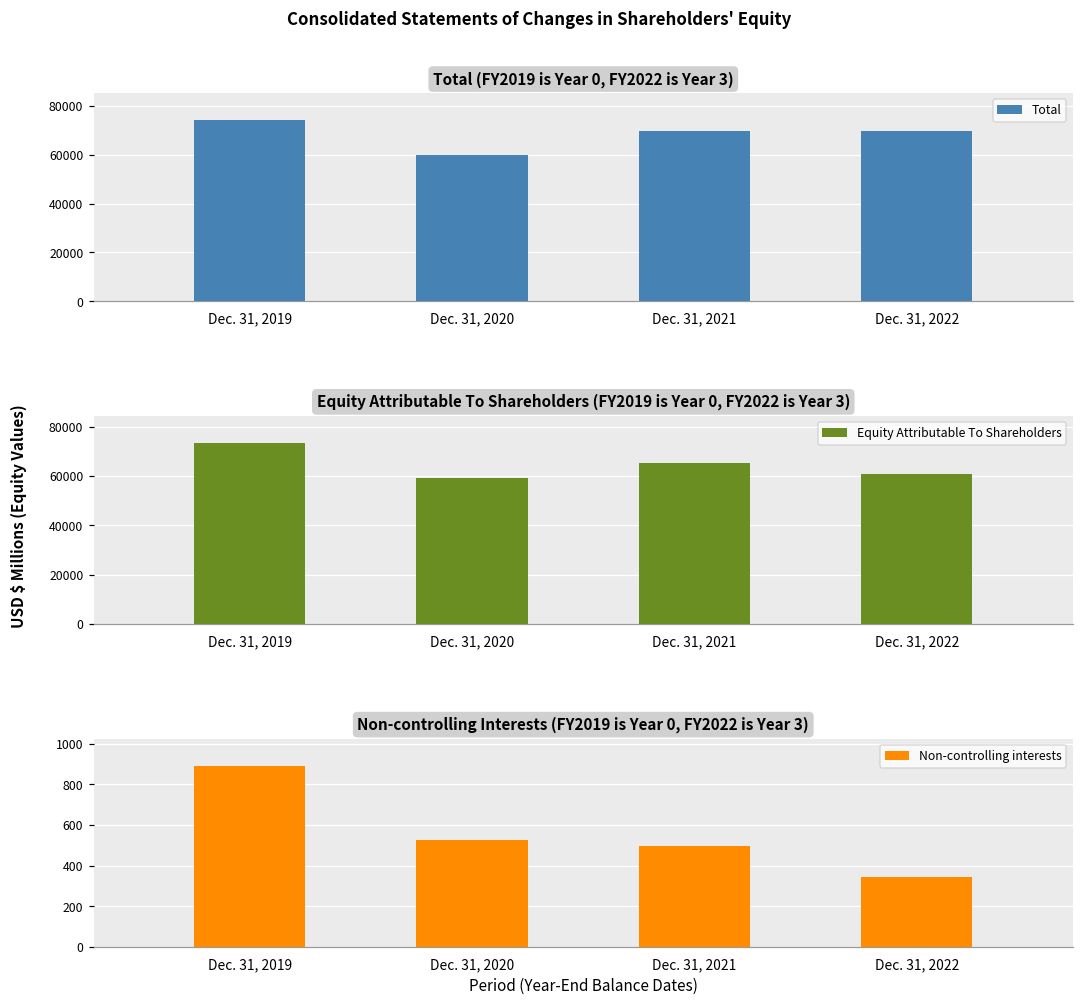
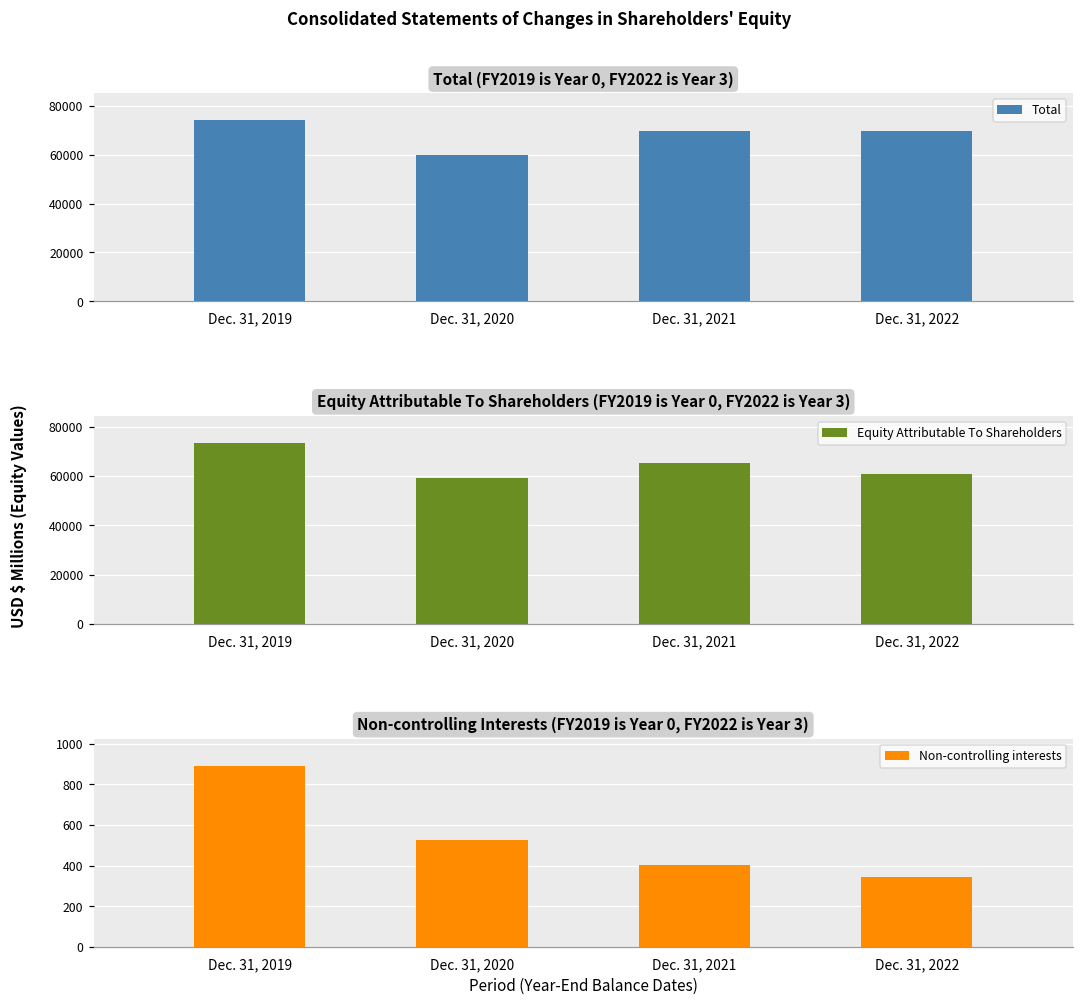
  {
    "Total (FY2019 is Year 0, FY2022 is Year 3)": {
      "Dec. 31, 2019": 74000,
      "Dec. 31, 2020": 60000,
      "Dec. 31, 2021": 70000,
      "Dec. 31, 2022": 70000
    },
    "Equity Attributable To Shareholders (FY2019 is Year 0, FY2022 is Year 3)": {
      "Dec. 31, 2019": 73000,
      "Dec. 31, 2020": 59000,
      "Dec. 31, 2021": 65000,
      "Dec. 31, 2022": 61000
    },
    "Non-controlling Interests (FY2019 is Year 0, FY2022 is Year 3)": {
      "Dec. 31, 2019": 890,
      "Dec. 31, 2020": 530,
-     "Dec. 31, 2021": 500,
+     "Dec. 31, 2021": 410,
      "Dec. 31, 2022": 340
    }
  }
